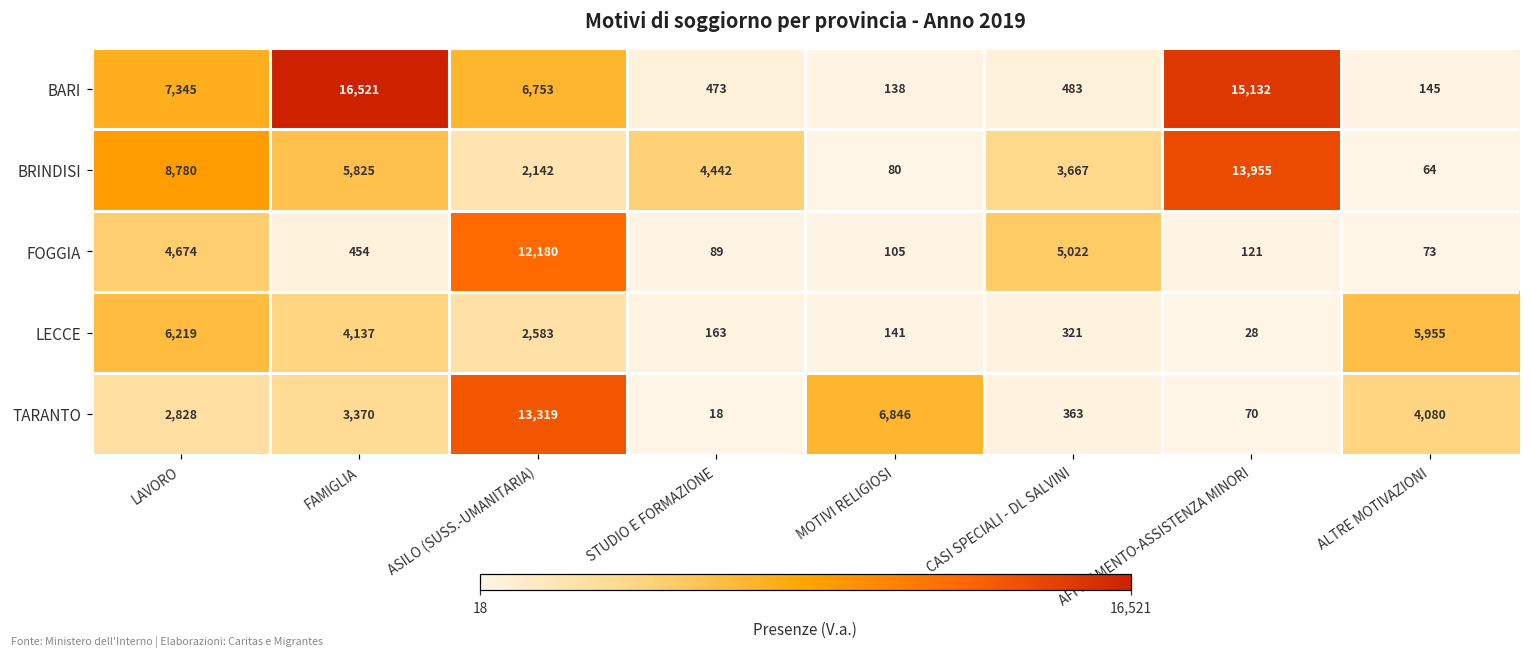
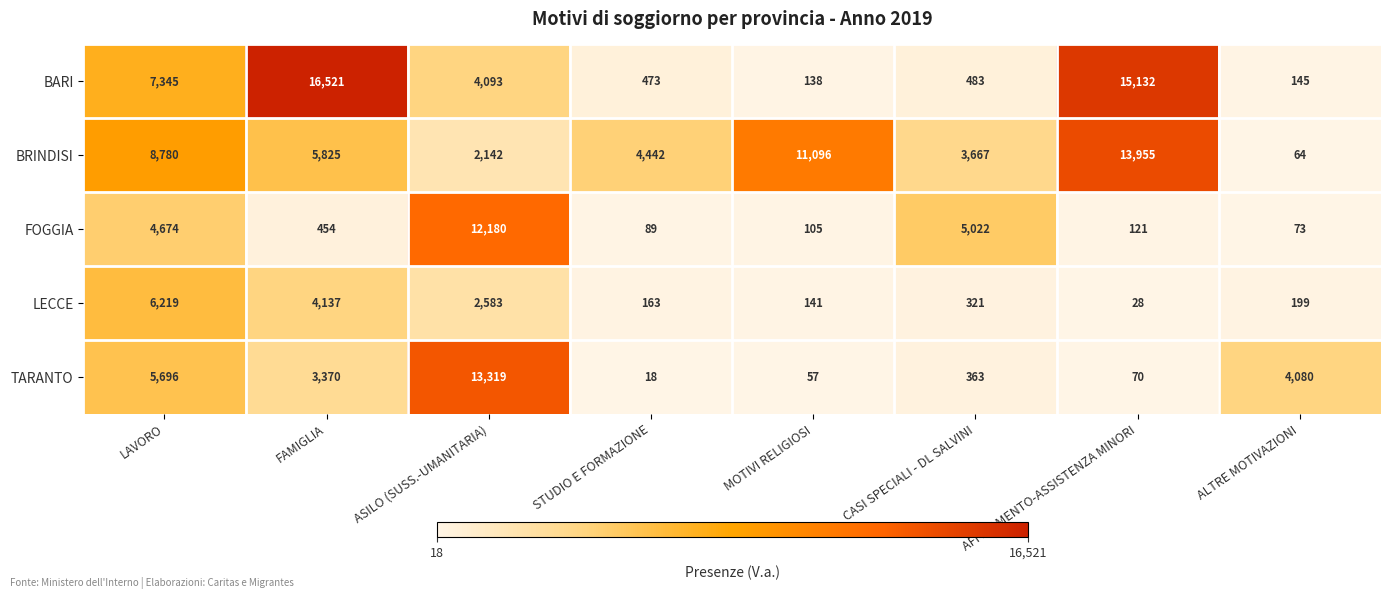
  {
    "BARI": {
      "LAVORO": "7,345",
      "FAMIGLIA": "16,521",
-     "ASILO (SUSS.-UMANITARIA)": "6,753",
+     "ASILO (SUSS.-UMANITARIA)": "4,093",
      "STUDIO E FORMAZIONE": "473",
      "MOTIVI RELIGIOSI": "138",
      "CASI SPECIALI - DL SALVINI": "483",
      "AFFIDAMENTO-ASSISTENZA MINORI": "15,132",
      "ALTRE MOTIVAZIONI": "145"
    },
    "BRINDISI": {
      "LAVORO": "8,780",
      "FAMIGLIA": "5,825",
      "ASILO (SUSS.-UMANITARIA)": "2,142",
      "STUDIO E FORMAZIONE": "4,442",
-     "MOTIVI RELIGIOSI": "80",
+     "MOTIVI RELIGIOSI": "11,096",
      "CASI SPECIALI - DL SALVINI": "3,667",
      "AFFIDAMENTO-ASSISTENZA MINORI": "13,955",
      "ALTRE MOTIVAZIONI": "64"
    },
    "FOGGIA": {
      "LAVORO": "4,674",
      "FAMIGLIA": "454",
      "ASILO (SUSS.-UMANITARIA)": "12,180",
      "STUDIO E FORMAZIONE": "89",
      "MOTIVI RELIGIOSI": "105",
      "CASI SPECIALI - DL SALVINI": "5,022",
      "AFFIDAMENTO-ASSISTENZA MINORI": "121",
      "ALTRE MOTIVAZIONI": "73"
    },
    "LECCE": {
      "LAVORO": "6,219",
      "FAMIGLIA": "4,137",
      "ASILO (SUSS.-UMANITARIA)": "2,583",
      "STUDIO E FORMAZIONE": "163",
      "MOTIVI RELIGIOSI": "141",
      "CASI SPECIALI - DL SALVINI": "321",
      "AFFIDAMENTO-ASSISTENZA MINORI": "28",
-     "ALTRE MOTIVAZIONI": "5,955"
+     "ALTRE MOTIVAZIONI": "199"
    },
    "TARANTO": {
-     "LAVORO": "2,828",
+     "LAVORO": "5,696",
      "FAMIGLIA": "3,370",
      "ASILO (SUSS.-UMANITARIA)": "13,319",
      "STUDIO E FORMAZIONE": "18",
-     "MOTIVI RELIGIOSI": "6,846",
+     "MOTIVI RELIGIOSI": "57",
      "CASI SPECIALI - DL SALVINI": "363",
      "AFFIDAMENTO-ASSISTENZA MINORI": "70",
      "ALTRE MOTIVAZIONI": "4,080"
    }
  }
